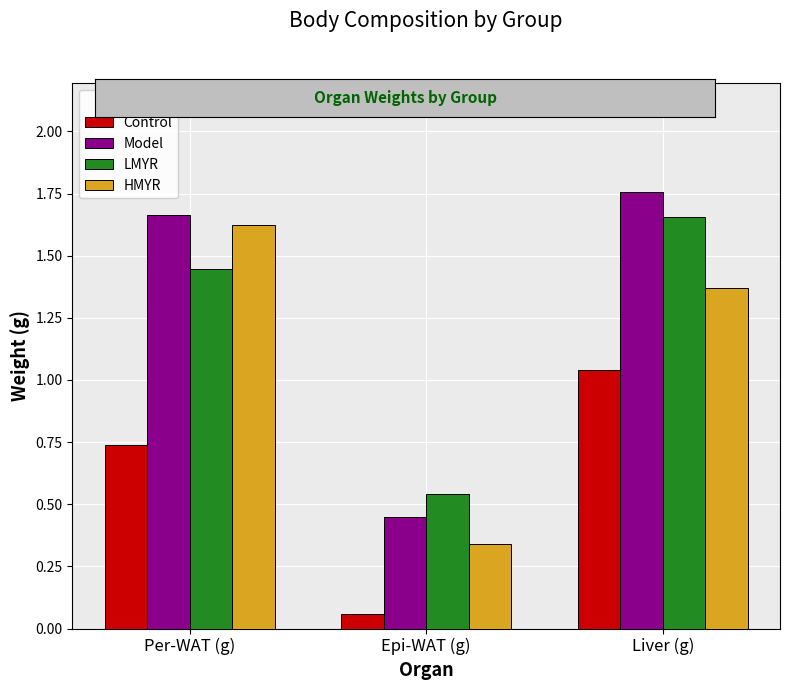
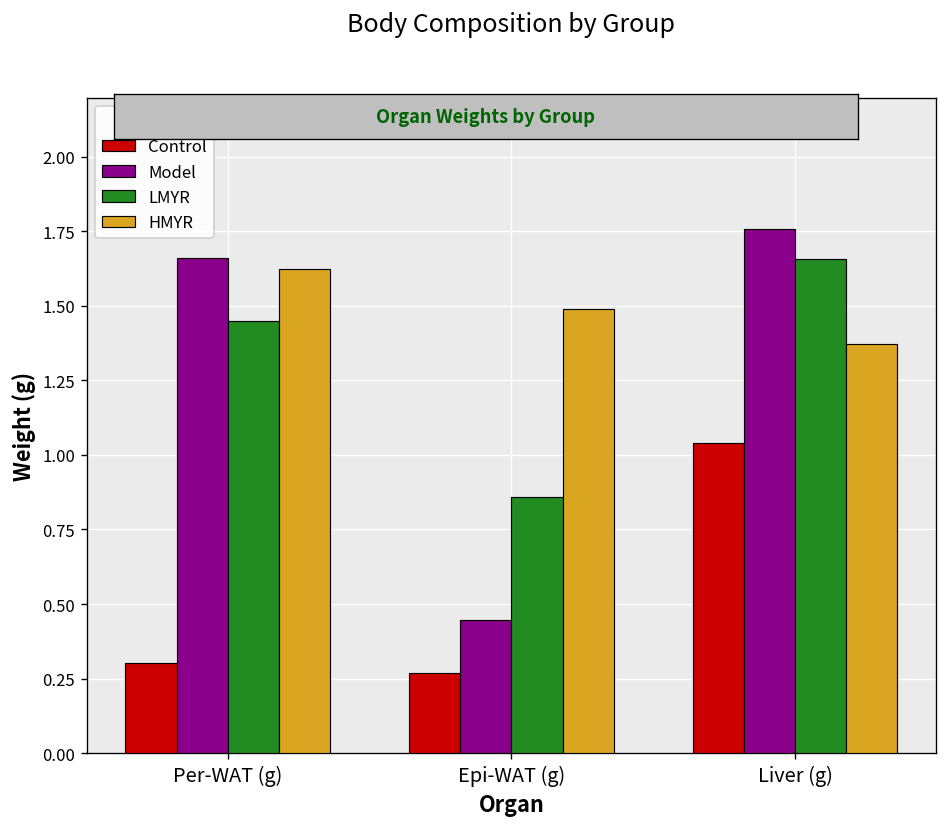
  {
    "Control": {
-     "Per-WAT (g)": 0.74,
-     "Epi-WAT (g)": 0.06,
+     "Per-WAT (g)": 0.30,
+     "Epi-WAT (g)": 0.27,
      "Liver (g)": 1.04
    },
    "Model": {
      "Per-WAT (g)": 1.66,
      "Epi-WAT (g)": 0.45,
      "Liver (g)": 1.76
    },
    "LMYR": {
      "Per-WAT (g)": 1.45,
-     "Epi-WAT (g)": 0.54,
+     "Epi-WAT (g)": 0.86,
      "Liver (g)": 1.66
    },
    "HMYR": {
      "Per-WAT (g)": 1.62,
-     "Epi-WAT (g)": 0.34,
+     "Epi-WAT (g)": 1.49,
      "Liver (g)": 1.37
    }
  }
